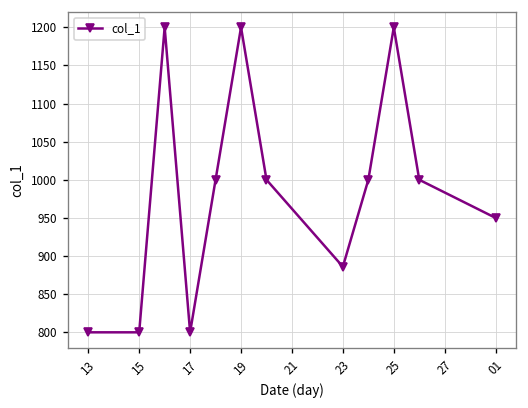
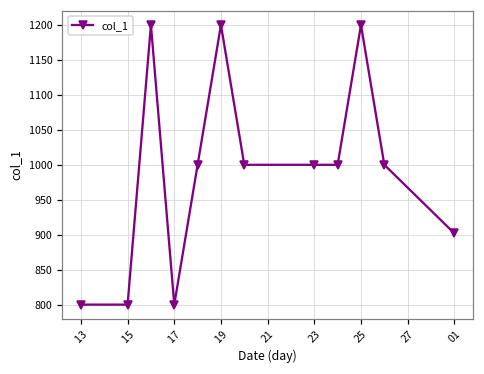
  {
    "13": 800,
    "15": 800,
    "17": 800,
    "19": 1200,
-   "23": 890,
+   "23": 1000,
    "25": 1200,
-   "01": 950
+   "01": 900
  }
